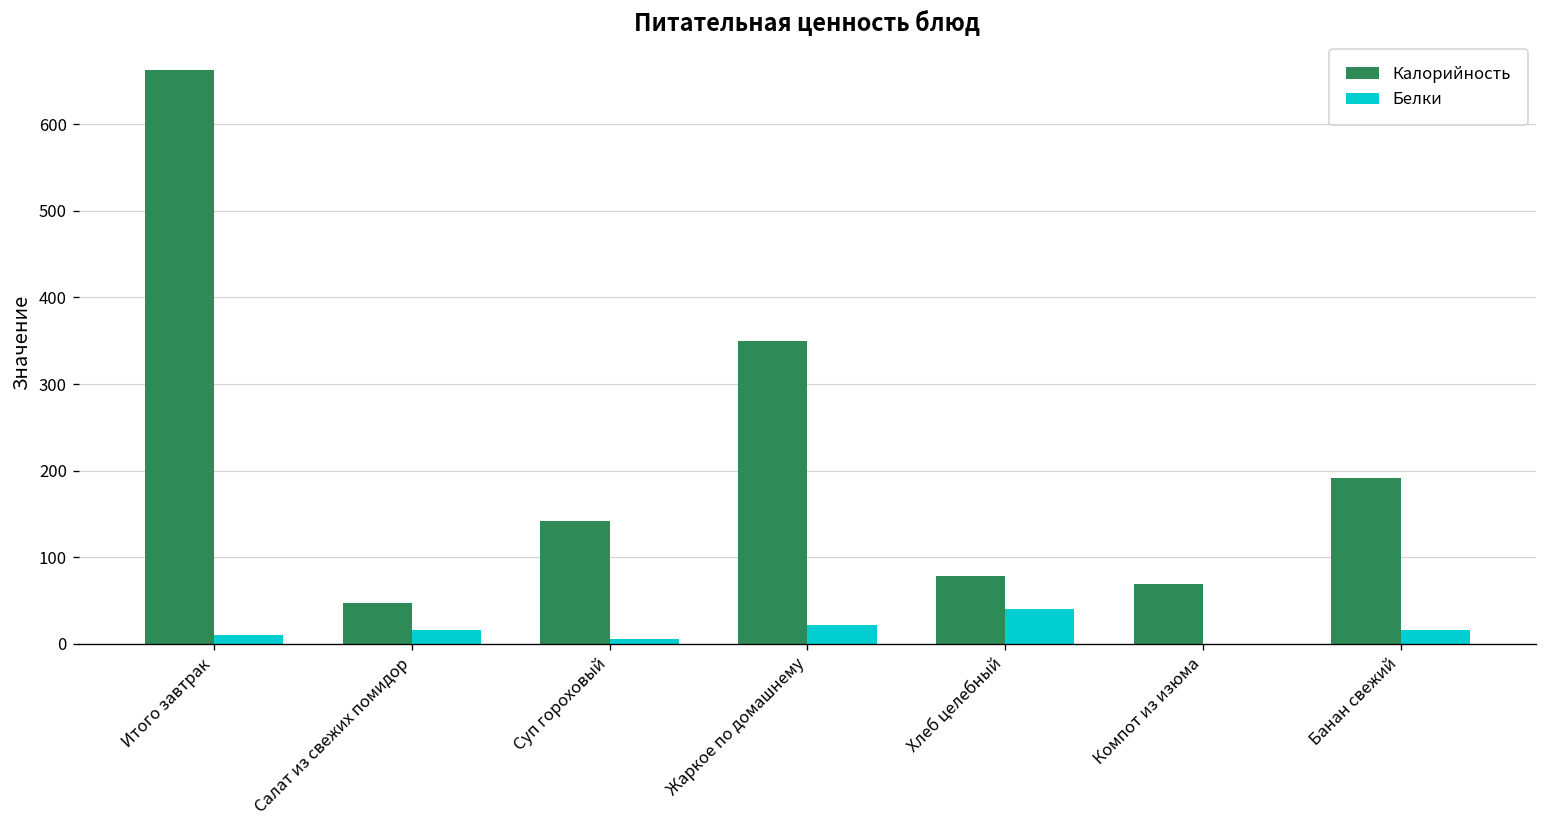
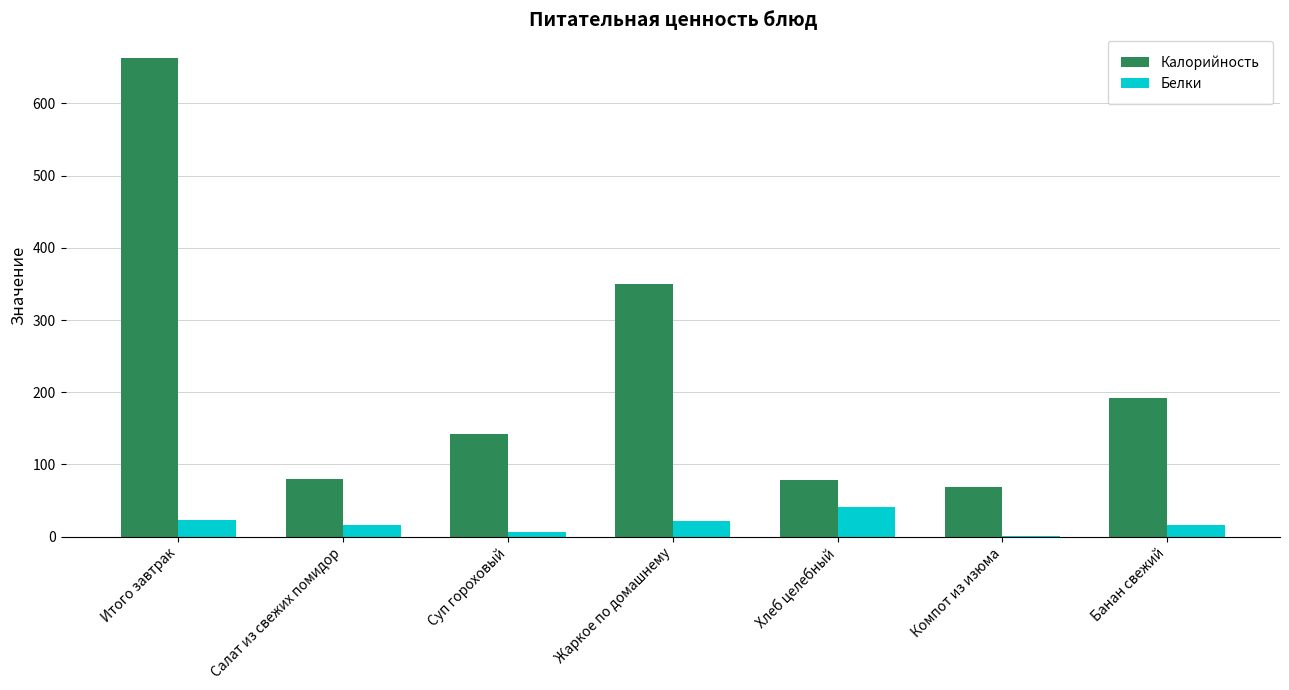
  {
    "Калорийность": {
      "Итого завтрак": 660,
-     "Салат из свежих помидор": 50,
+     "Салат из свежих помидор": 80,
      "Суп гороховый": 140,
      "Жаркое по домашнему": 350,
      "Хлеб целебный": 80,
      "Компот из изюма": 70,
      "Банан свежий": 190
    },
    "Белки": {
-     "Итого завтрак": 10,
+     "Итого завтрак": 20,
      "Салат из свежих помидор": 20,
      "Суп гороховый": 10,
      "Жаркое по домашнему": 20,
      "Хлеб целебный": 40,
      "Банан свежий": 20
    }
  }
